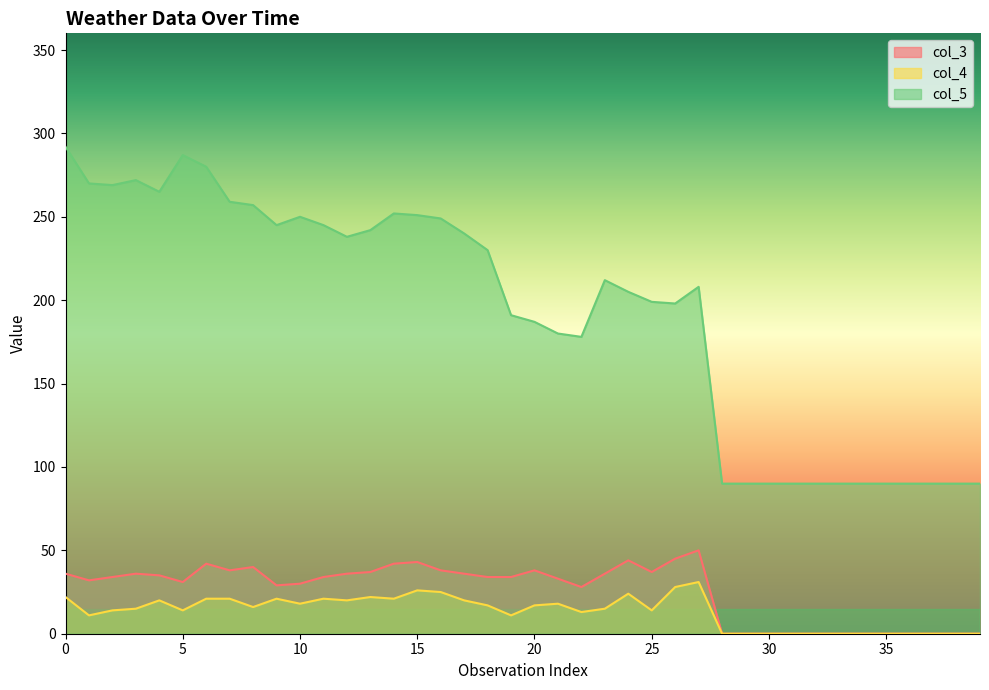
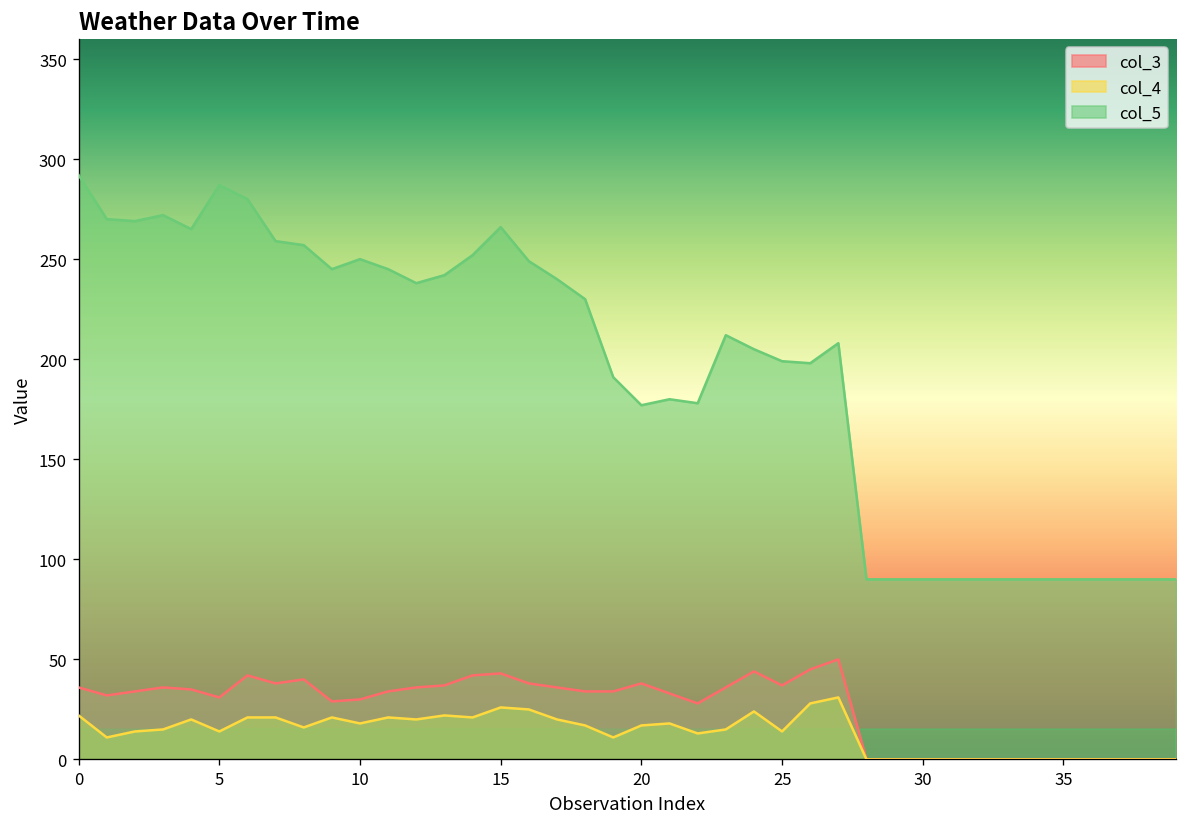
  {
    "col_3": {
      "0": 36,
      "5": 31,
      "10": 30,
      "15": 43,
      "20": 38,
      "25": 37
    },
    "col_4": {
      "0": 22,
      "5": 14,
      "10": 18,
      "15": 26,
      "20": 17,
      "25": 14
    },
    "col_5": {
      "0": 292,
      "5": 287,
      "10": 250,
-     "15": 251,
-     "20": 187,
+     "15": 266,
+     "20": 177,
      "25": 199,
      "30": 90,
      "35": 90
    }
  }
